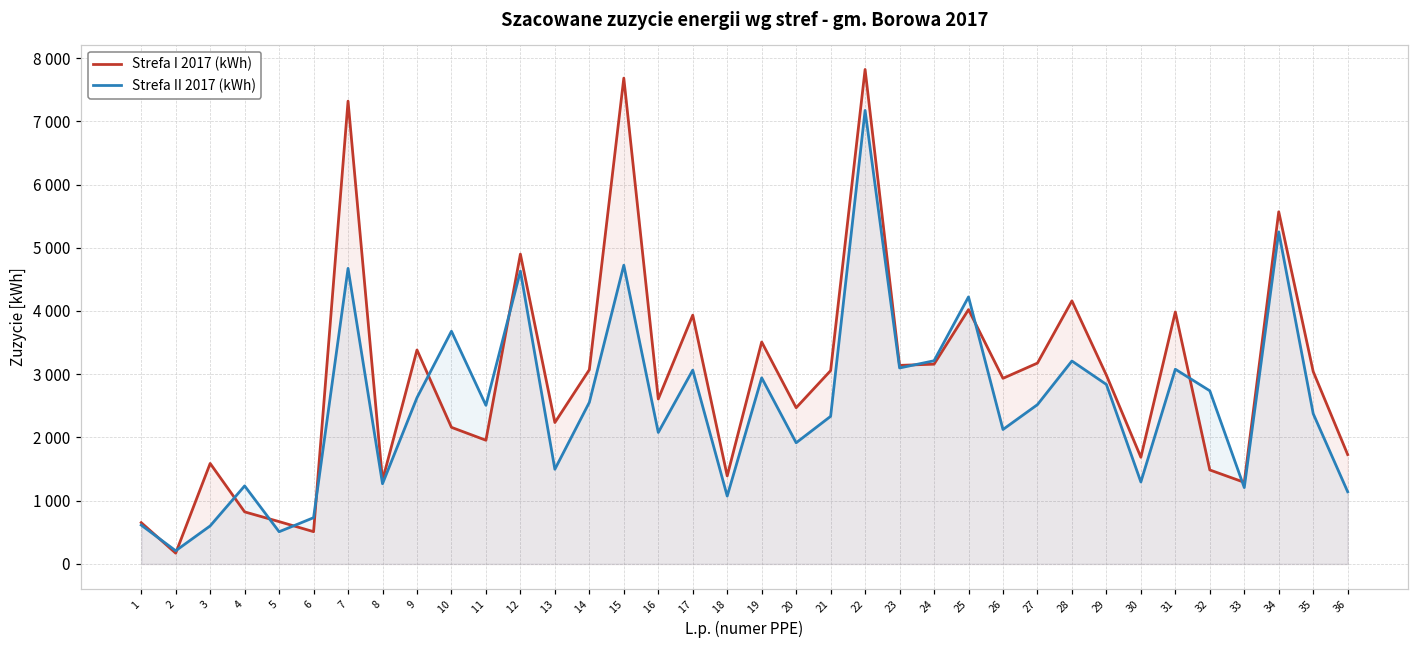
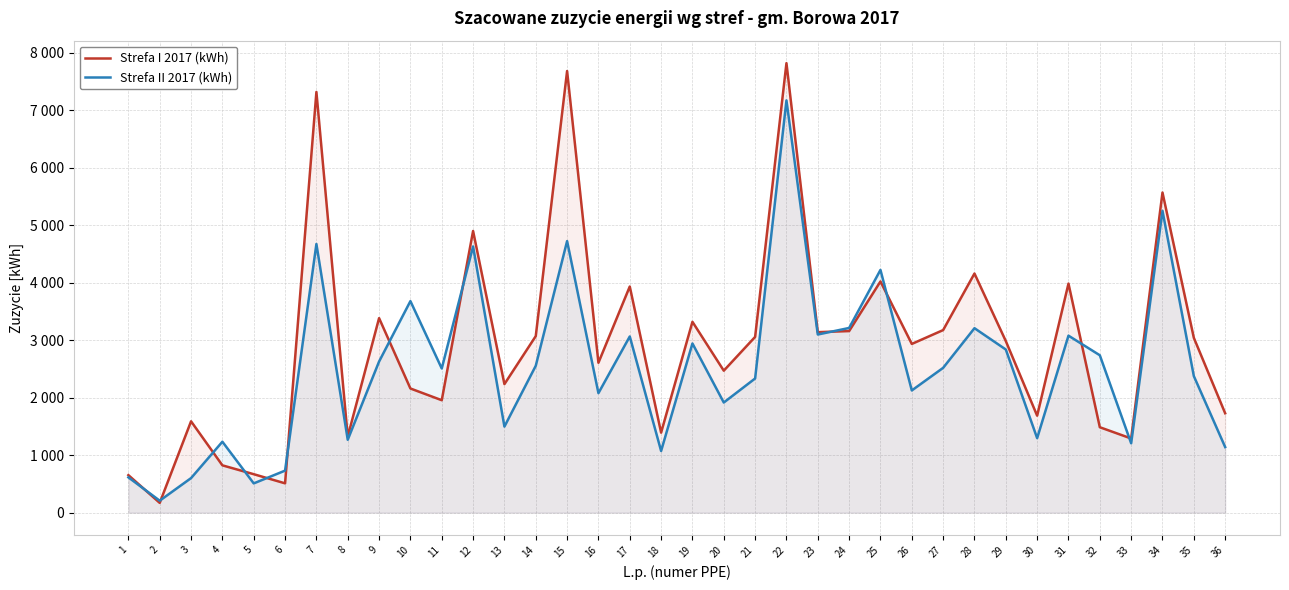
  {
    "Strefa I 2017 (kWh)": {
      "3": 1600,
      "4": 800,
      "5": 700,
      "6": 500,
      "7": 7300,
      "8": 1300,
      "9": 3400,
      "10": 2200,
      "11": 2000,
      "12": 4900,
      "13": 2200,
      "14": 3100,
      "15": 7700,
      "16": 2600,
      "17": 3900,
      "18": 1400,
-     "19": 3500,
+     "19": 3300,
      "20": 2500,
      "21": 3100,
      "22": 7800,
      "24": 3200,
      "25": 4000,
      "26": 2900,
      "27": 3200,
      "28": 4200,
      "29": 3000,
      "30": 1700,
      "31": 4000,
      "32": 1500,
      "33": 1300,
      "34": 5600,
      "35": 3000,
      "36": 1700
    },
    "Strefa II 2017 (kWh)": {
      "3": 600,
      "4": 1200,
      "5": 500,
      "6": 700,
      "7": 4700,
      "8": 1300,
      "9": 2600,
      "10": 3700,
      "11": 2500,
      "12": 4600,
      "13": 1500,
      "14": 2600,
      "15": 4700,
      "16": 2100,
      "17": 3100,
      "18": 1100,
      "19": 2900,
      "20": 1900,
      "21": 2300,
      "22": 7200,
      "24": 3200,
      "25": 4200,
      "26": 2100,
      "27": 2500,
      "28": 3200,
      "29": 2800,
      "30": 1300,
      "31": 3100,
      "32": 2700,
      "33": 1200,
      "34": 5300,
      "35": 2400,
      "36": 1100
    }
  }
